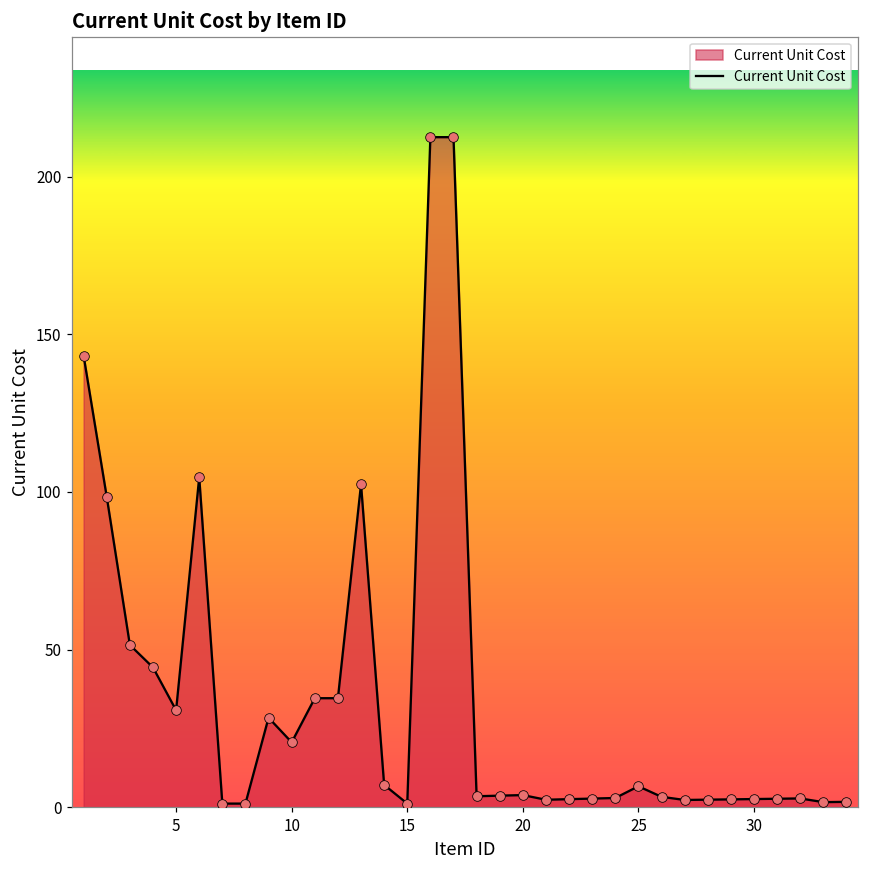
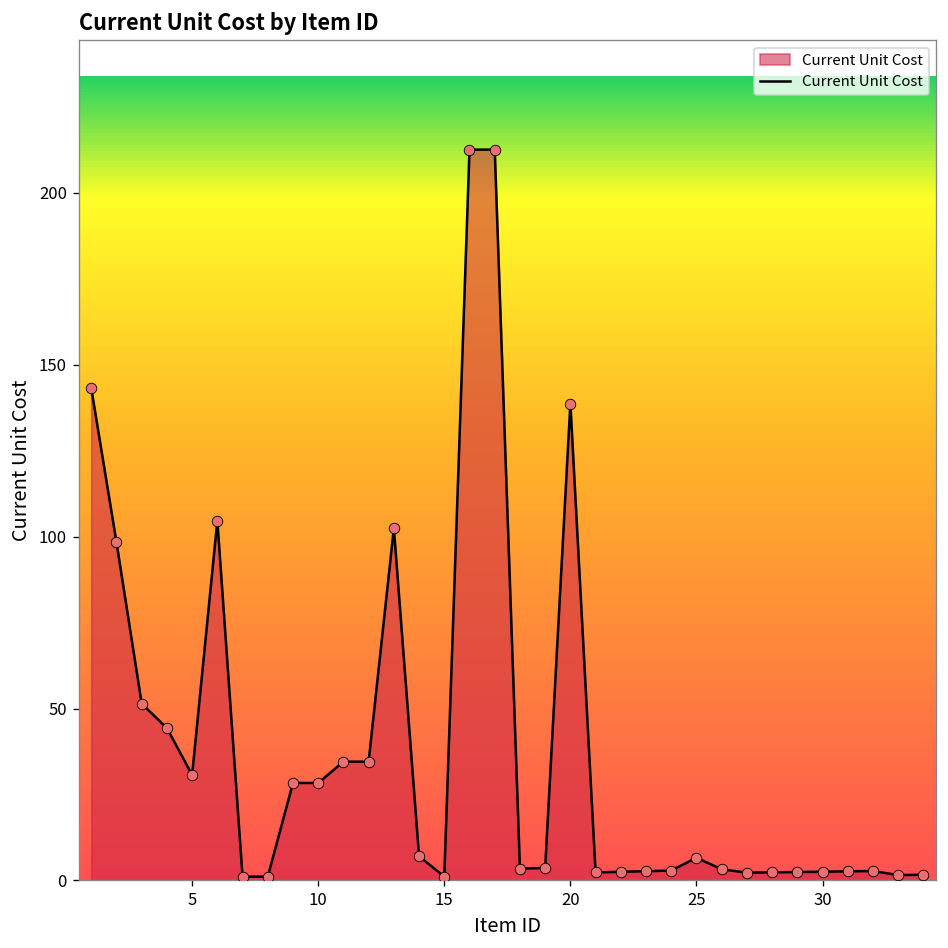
  {
    "5": 31,
-   "10": 21,
+   "10": 28,
    "15": 1,
-   "20": 4,
+   "20": 139,
    "25": 7,
    "30": 3
  }
